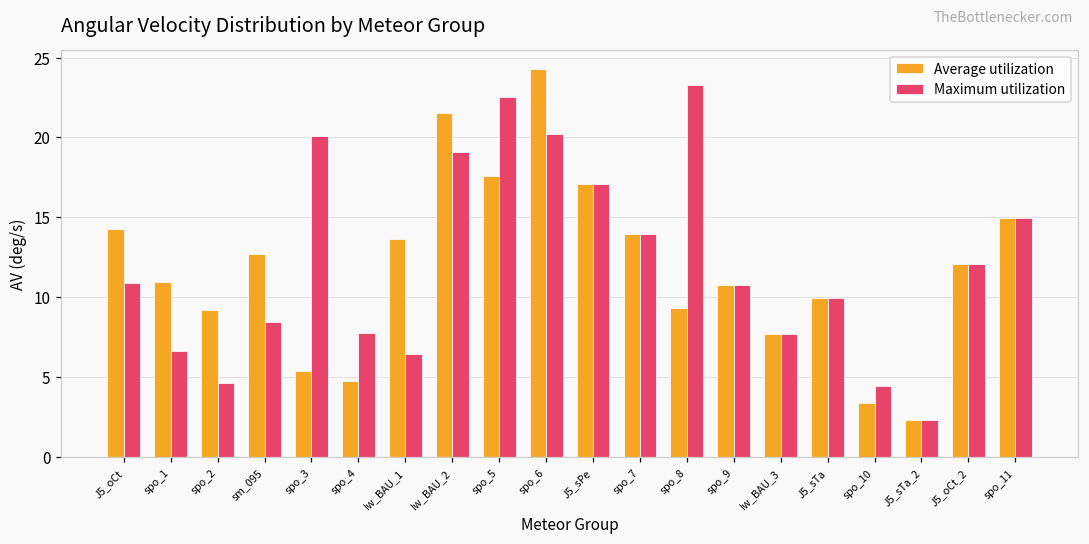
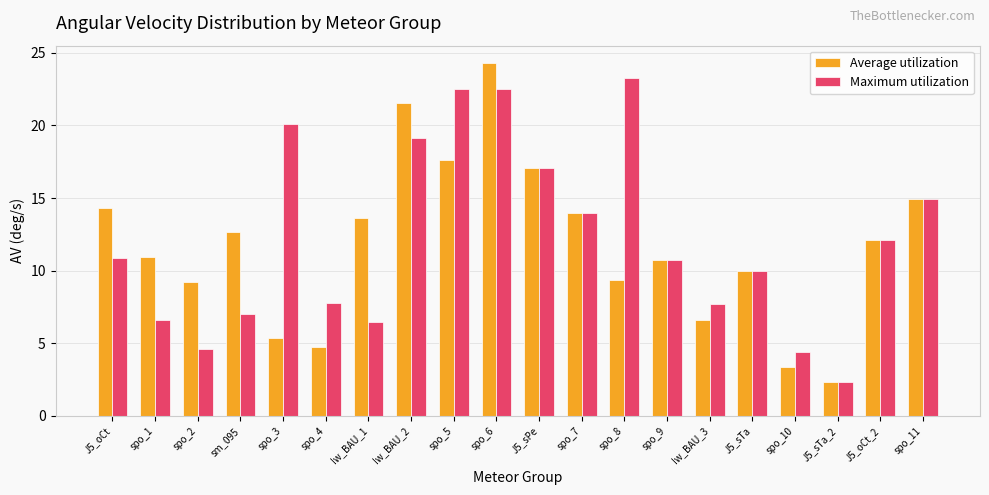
  {
    "Average utilization": {
      "J5_oCt": 14.3,
      "spo_1": 11.0,
      "spo_2": 9.2,
      "sm_095": 12.7,
      "spo_3": 5.4,
      "spo_4": 4.8,
      "Iw_BAU_1": 13.6,
      "Iw_BAU_2": 21.5,
      "spo_5": 17.6,
      "spo_6": 24.3,
      "J5_sPe": 17.1,
      "spo_7": 14.0,
      "spo_8": 9.3,
      "spo_9": 10.8,
-     "Iw_BAU_3": 7.7,
+     "Iw_BAU_3": 6.6,
      "J5_sTa": 10.0,
      "spo_10": 3.4,
      "J5_sTa_2": 2.3,
      "J5_oCt_2": 12.1,
      "spo_11": 14.9
    },
    "Maximum utilization": {
      "J5_oCt": 10.9,
      "spo_1": 6.6,
      "spo_2": 4.6,
-     "sm_095": 8.5,
+     "sm_095": 7.0,
      "spo_3": 20.1,
      "spo_4": 7.7,
      "Iw_BAU_1": 6.4,
      "Iw_BAU_2": 19.1,
      "spo_5": 22.5,
-     "spo_6": 20.2,
+     "spo_6": 22.5,
      "J5_sPe": 17.1,
      "spo_7": 14.0,
      "spo_8": 23.3,
      "spo_9": 10.8,
      "Iw_BAU_3": 7.7,
      "J5_sTa": 10.0,
      "spo_10": 4.4,
      "J5_sTa_2": 2.3,
      "J5_oCt_2": 12.1,
      "spo_11": 14.9
    }
  }
